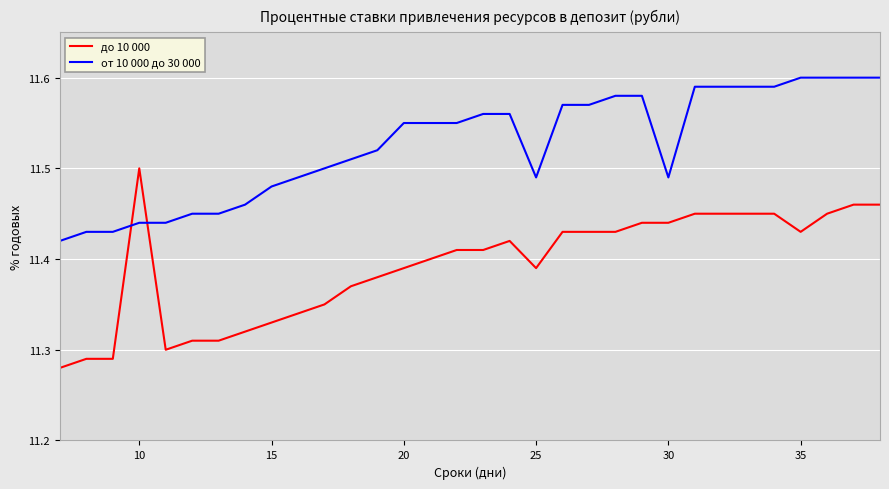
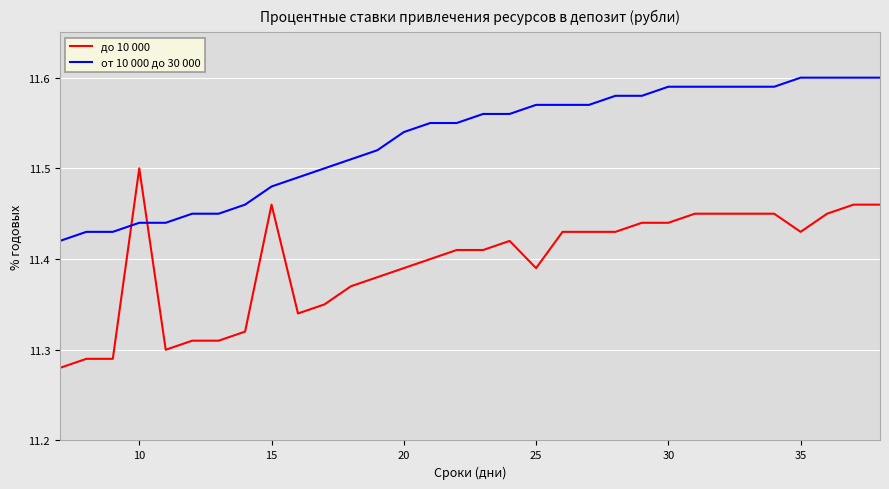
  {
    "до 10 000": {
      "10": 11.50,
-     "15": 11.33,
+     "15": 11.46,
      "20": 11.39,
      "25": 11.39,
      "30": 11.44,
      "35": 11.43
    },
    "от 10 000 до 30 000": {
      "10": 11.44,
      "15": 11.48,
-     "20": 11.55,
-     "25": 11.49,
-     "30": 11.49,
+     "20": 11.54,
+     "25": 11.57,
+     "30": 11.59,
      "35": 11.60
    }
  }
